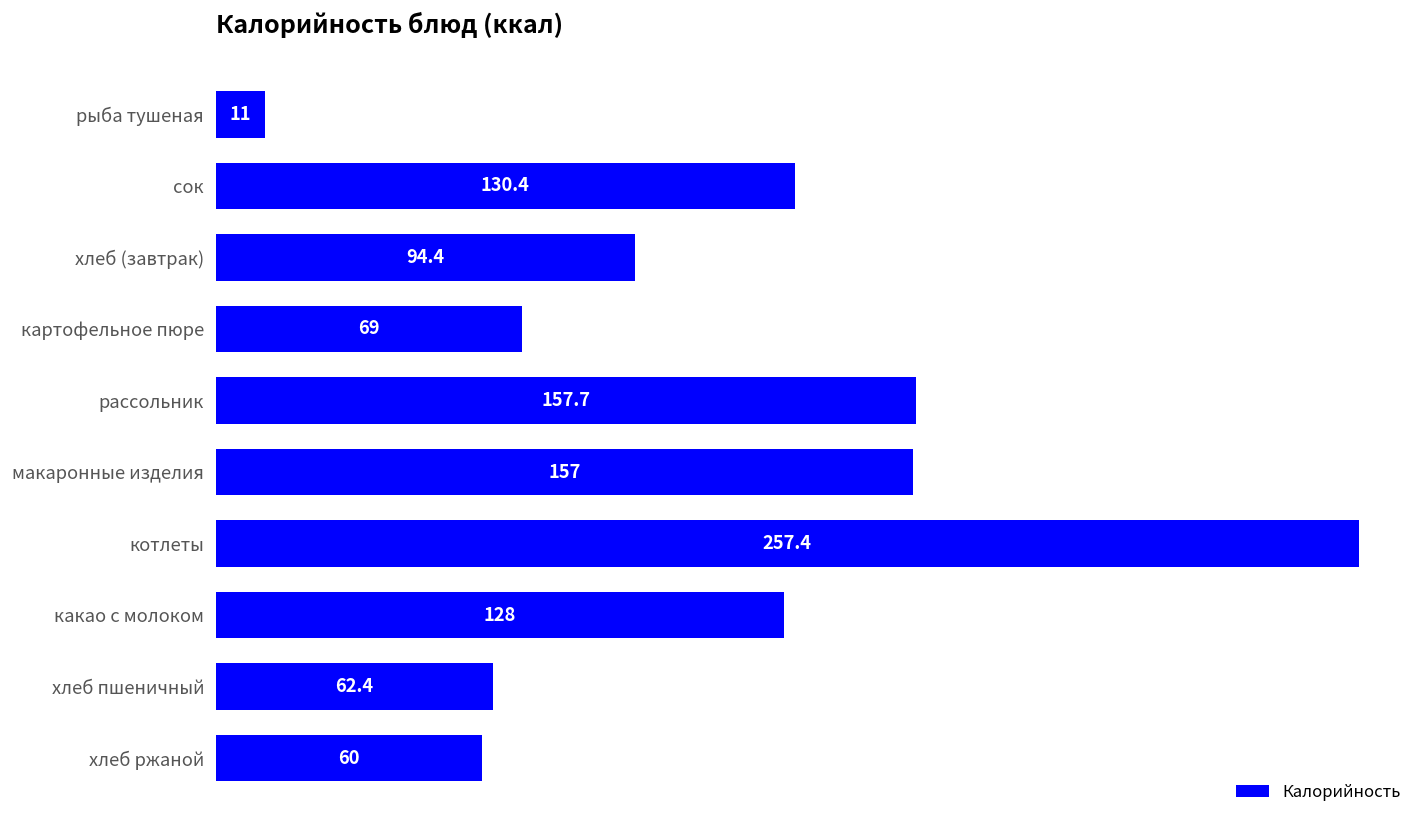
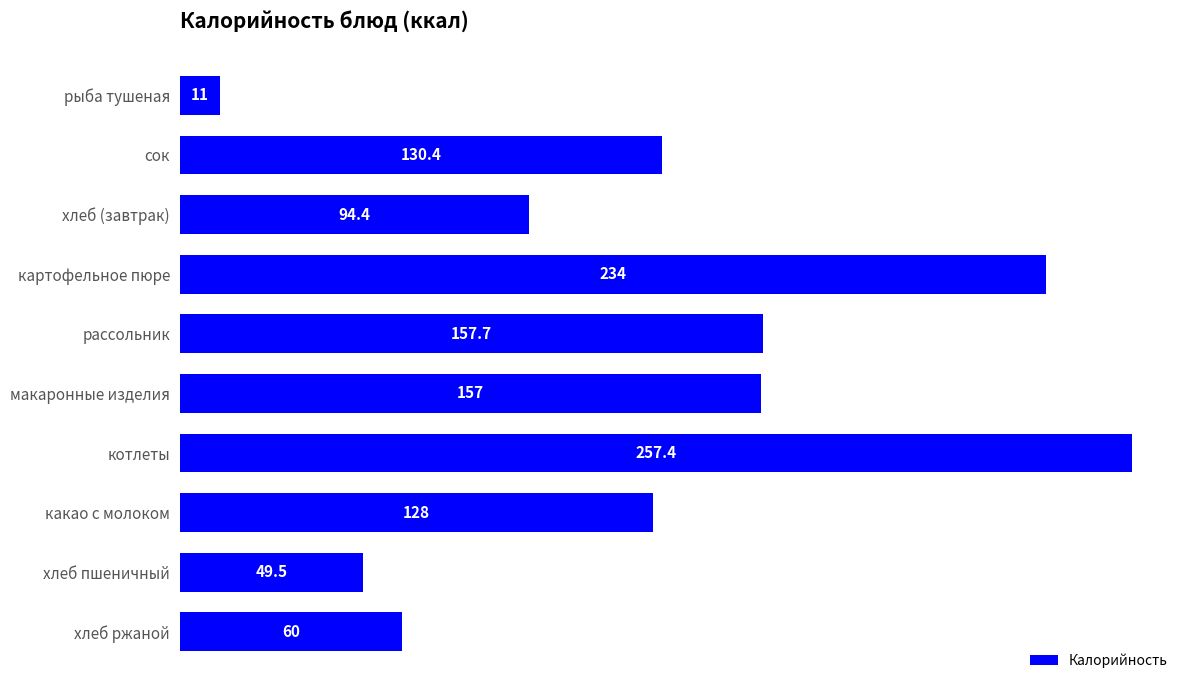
  {
    "рыба тушеная": 11,
    "сок": 130.4,
    "хлеб (завтрак)": 94.4,
-   "картофельное пюре": 69,
+   "картофельное пюре": 234,
    "рассольник": 157.7,
    "макаронные изделия": 157,
    "котлеты": 257.4,
    "какао с молоком": 128,
-   "хлеб пшеничный": 62.4,
+   "хлеб пшеничный": 49.5,
    "хлеб ржаной": 60
  }
